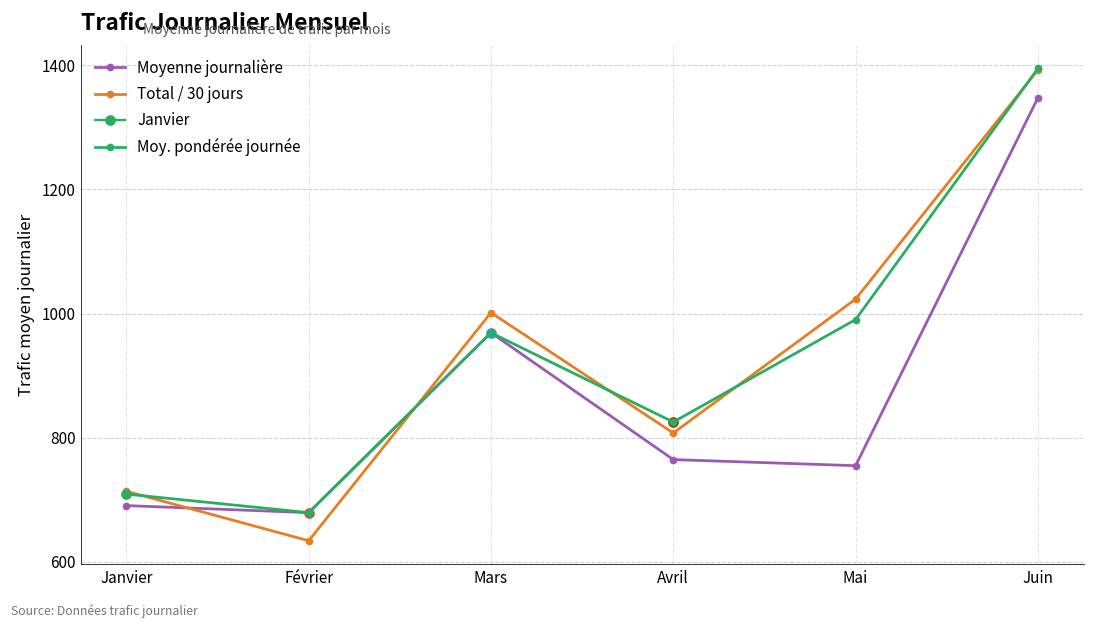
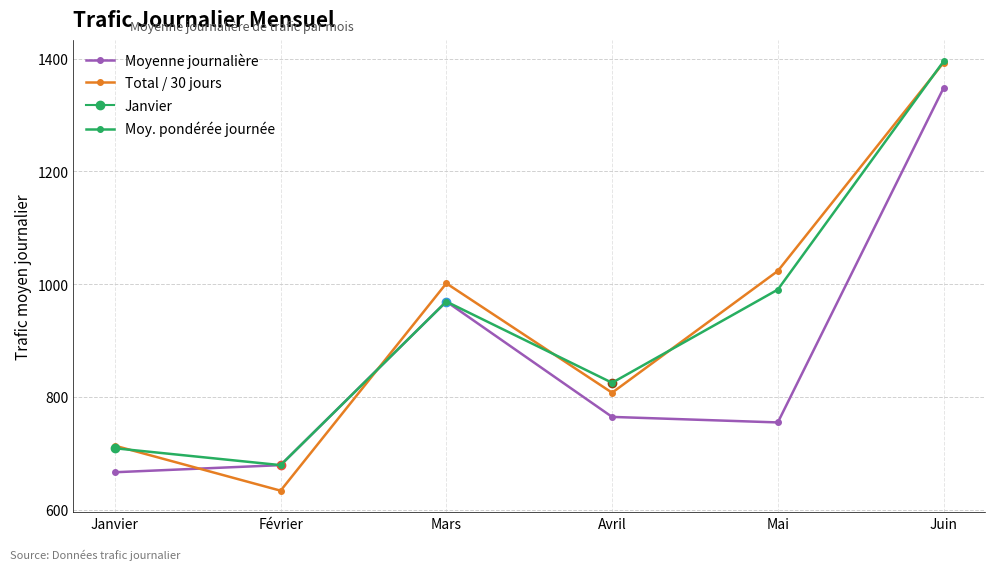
  {
    "Moyenne journalière": {
-     "Janvier": 690,
+     "Janvier": 670,
      "Avril": 760,
      "Mai": 750,
      "Juin": 1350
    }
  }
